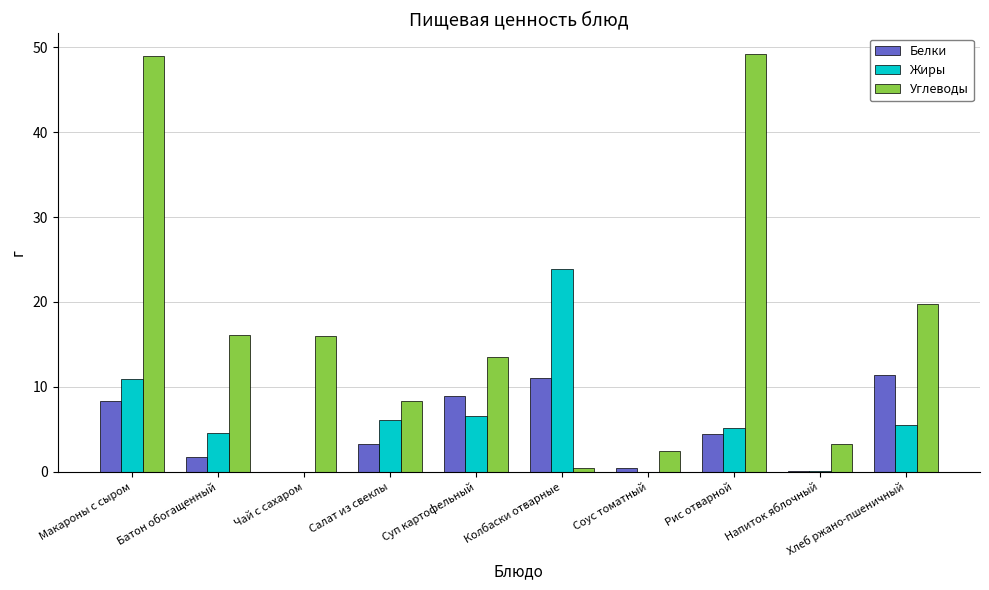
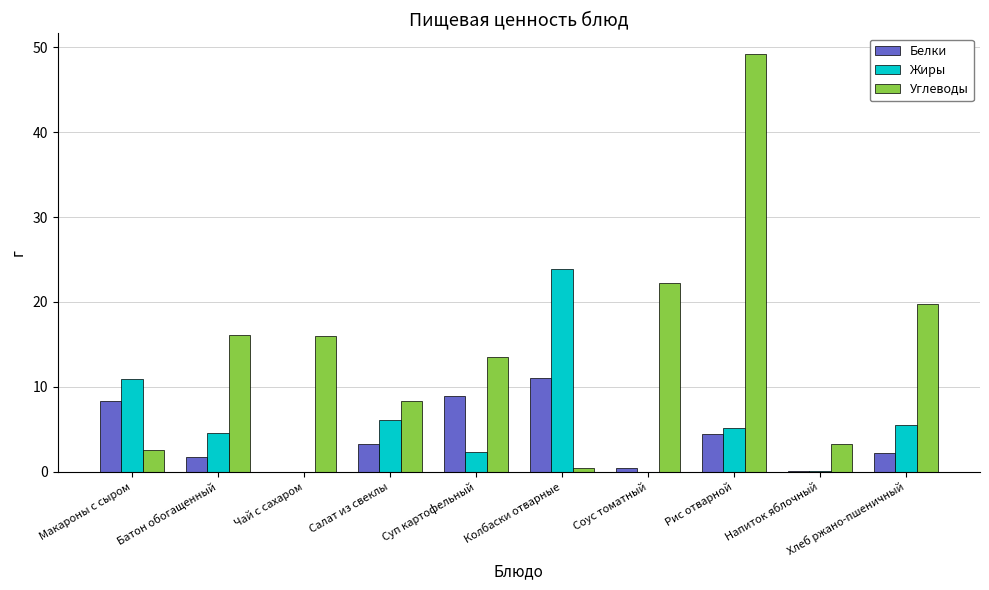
  {
    "Белки": {
      "Макароны с сыром": 8,
      "Батон обогащенный": 2,
      "Чай с сахаром": 0,
      "Салат из свеклы": 3,
      "Суп картофельный": 9,
      "Колбаски отварные": 11,
      "Соус томатный": 1,
      "Рис отварной": 5,
-     "Хлеб ржано-пшеничный": 11
+     "Хлеб ржано-пшеничный": 2
    },
    "Жиры": {
      "Макароны с сыром": 11,
      "Батон обогащенный": 5,
      "Чай с сахаром": 0,
      "Салат из свеклы": 6,
-     "Суп картофельный": 7,
+     "Суп картофельный": 2,
      "Колбаски отварные": 24,
      "Соус томатный": 0,
      "Рис отварной": 5,
      "Хлеб ржано-пшеничный": 5
    },
    "Углеводы": {
-     "Макароны с сыром": 49,
+     "Макароны с сыром": 3,
      "Батон обогащенный": 16,
      "Чай с сахаром": 16,
      "Салат из свеклы": 8,
      "Суп картофельный": 14,
      "Колбаски отварные": 0,
-     "Соус томатный": 3,
+     "Соус томатный": 22,
      "Рис отварной": 49,
      "Напиток яблочный": 3,
      "Хлеб ржано-пшеничный": 20
    }
  }
